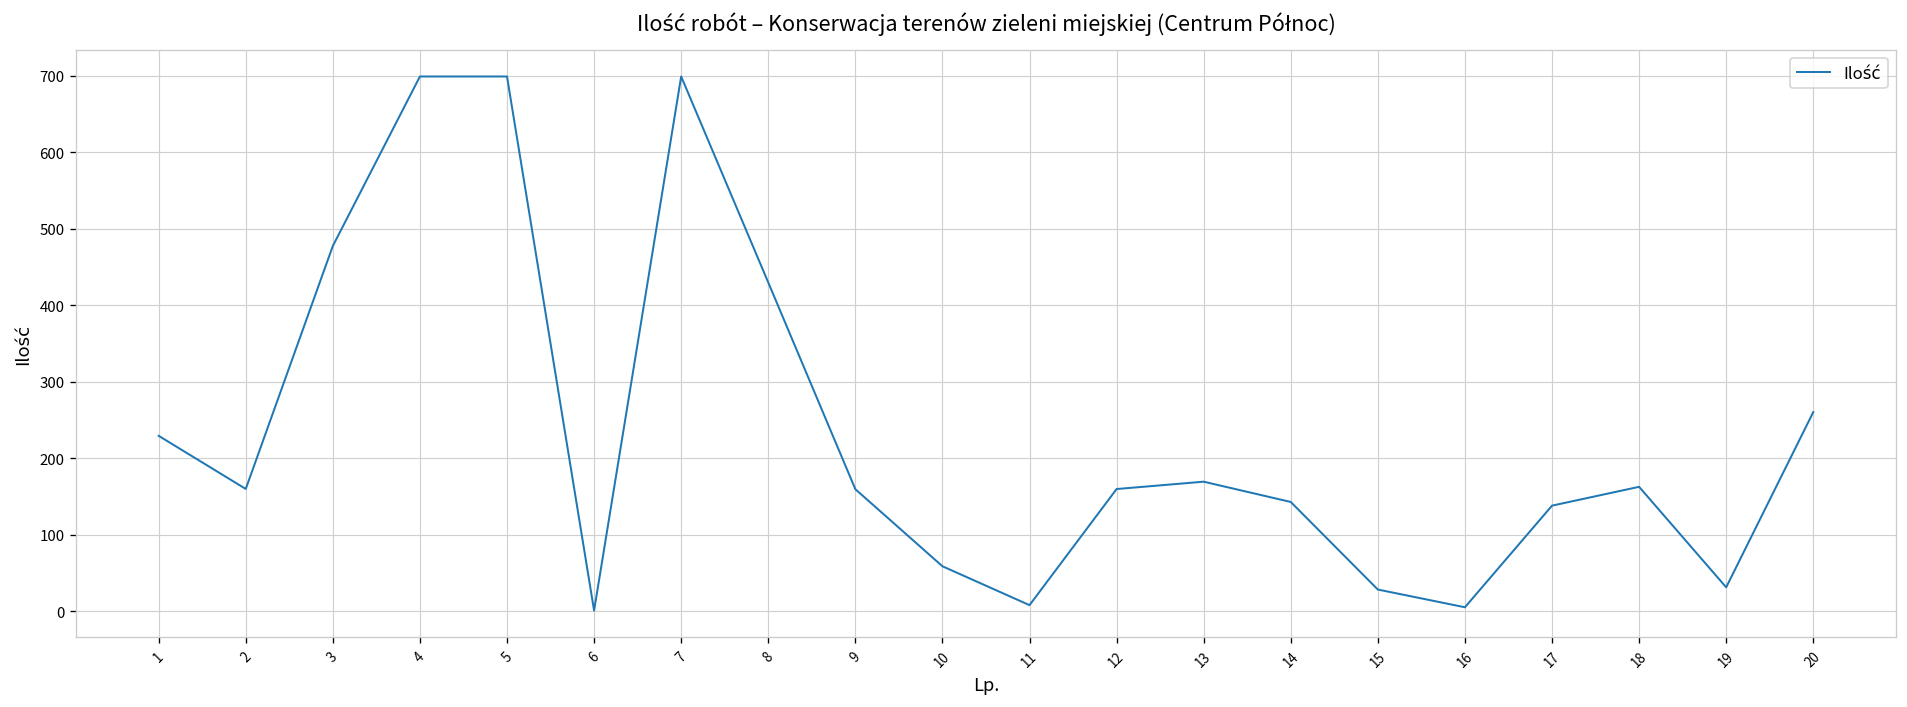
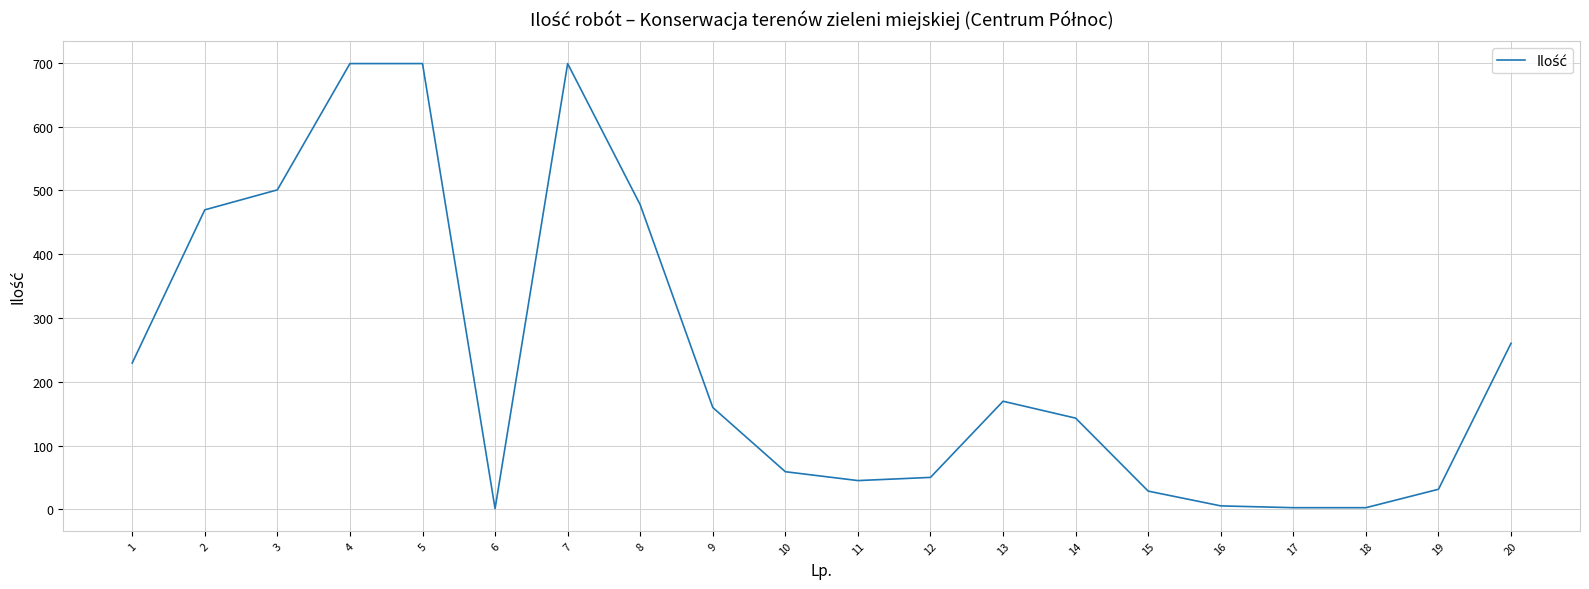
  {
    "1": 230,
-   "2": 160,
-   "3": 480,
+   "2": 470,
+   "3": 500,
    "4": 700,
    "5": 700,
    "6": 0,
    "7": 700,
-   "8": 430,
+   "8": 480,
    "9": 160,
    "10": 60,
-   "11": 10,
-   "12": 160,
+   "11": 50,
+   "12": 50,
    "13": 170,
    "14": 140,
    "15": 30,
    "16": 10,
-   "17": 140,
-   "18": 160,
+   "17": 0,
+   "18": 0,
    "19": 30,
    "20": 260
  }
